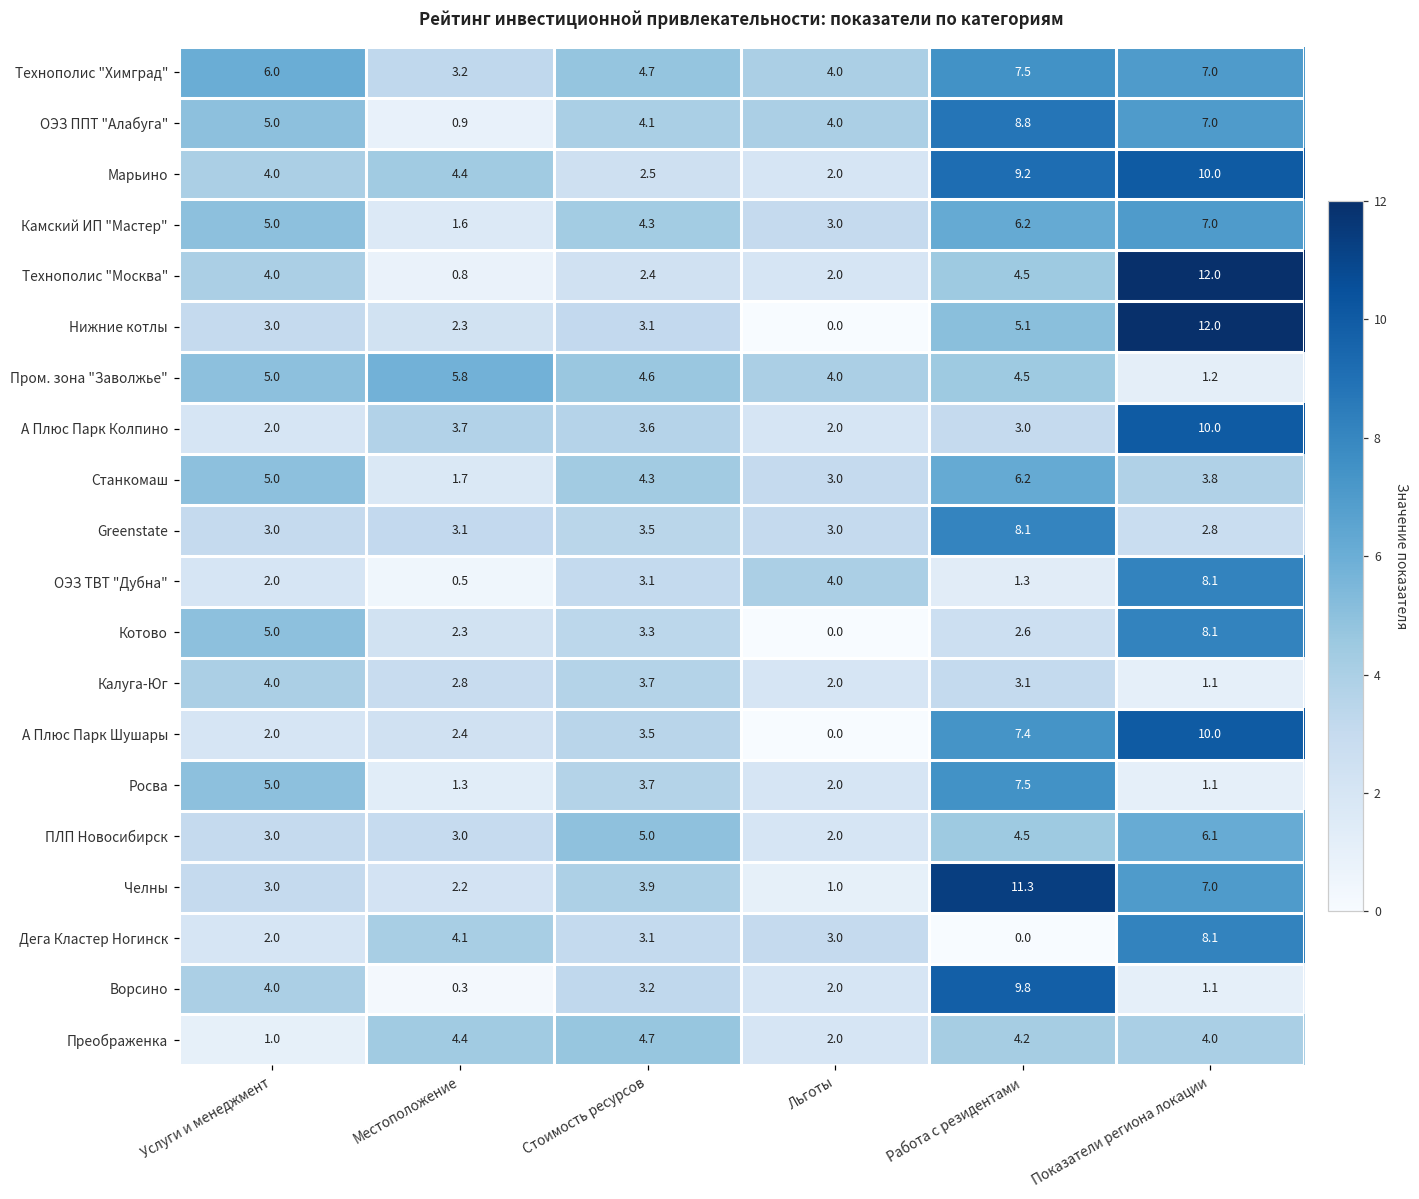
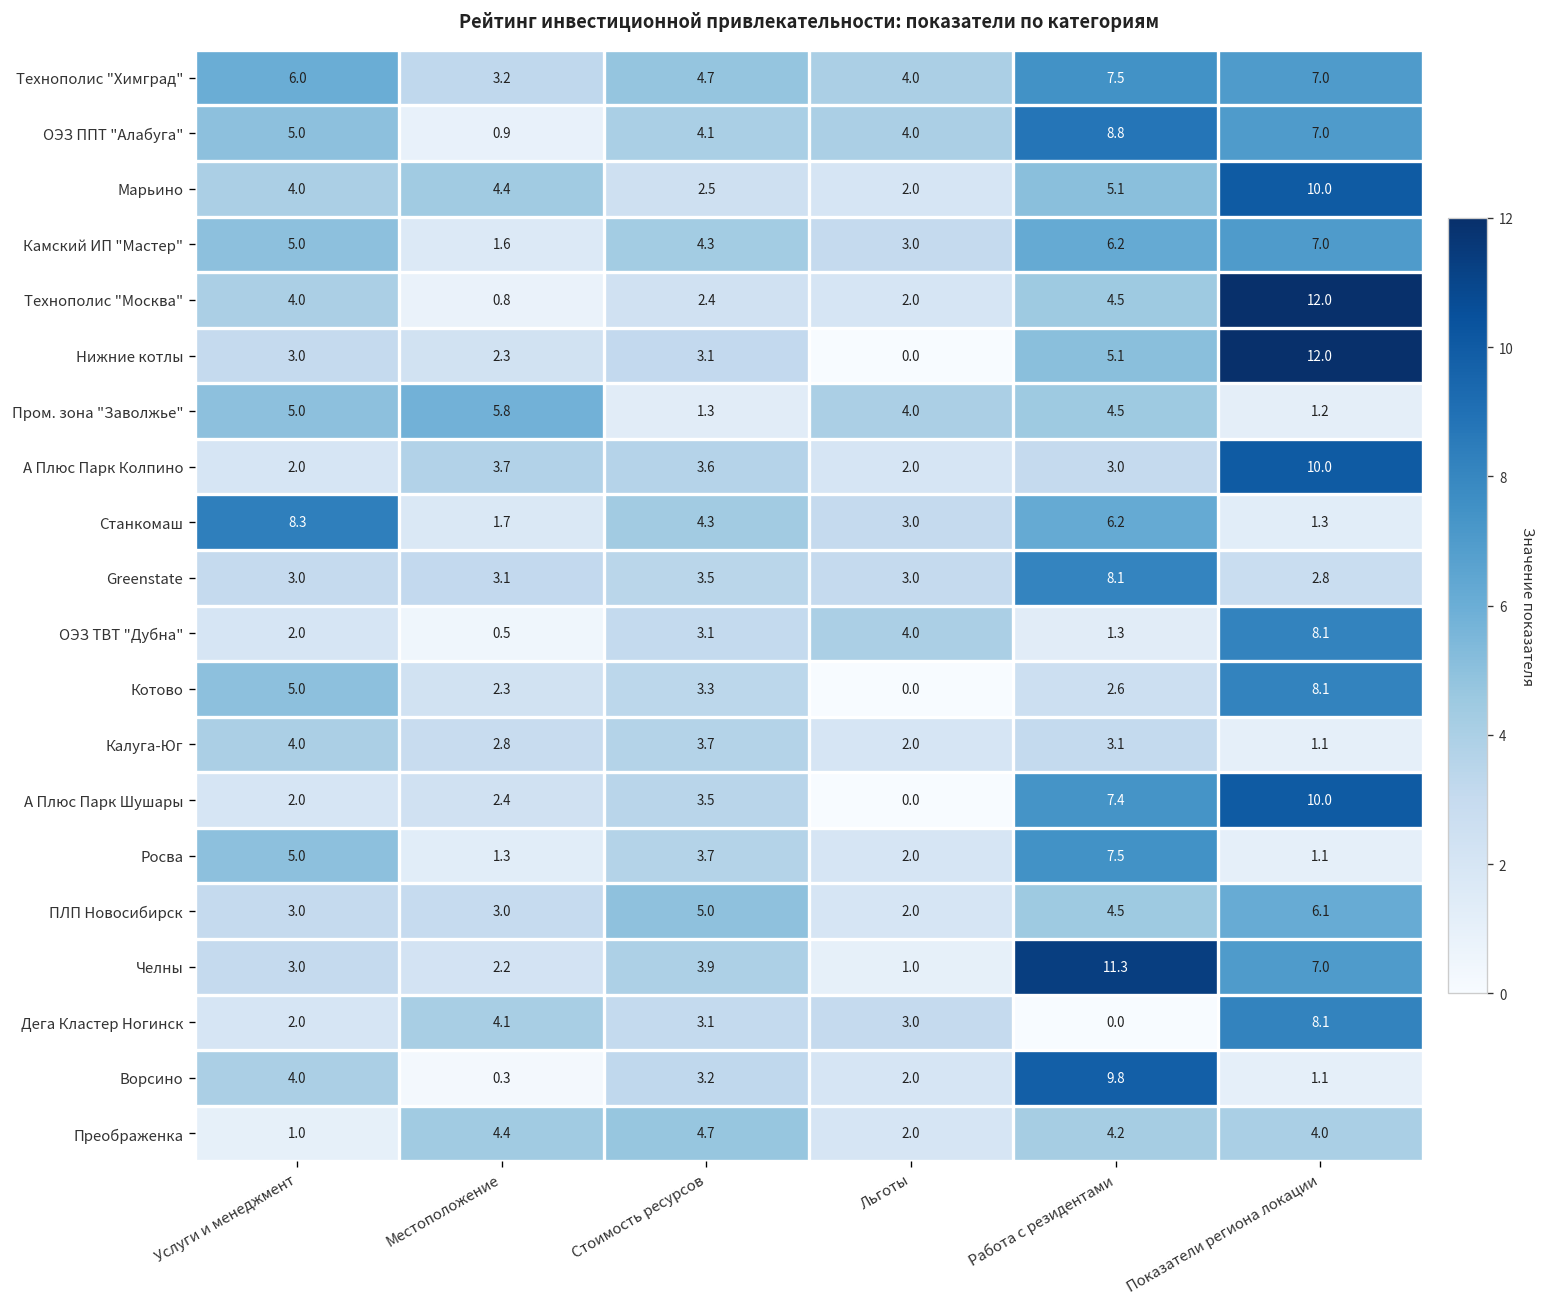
  {
    "Технополис \"Химград\"": {
      "Услуги и менеджмент": 6.0,
      "Местоположение": 3.2,
      "Стоимость ресурсов": 4.7,
      "Льготы": 4.0,
      "Работа с резидентами": 7.5,
      "Показатели региона локации": 7.0
    },
    "ОЭЗ ППТ \"Алабуга\"": {
      "Услуги и менеджмент": 5.0,
      "Местоположение": 0.9,
      "Стоимость ресурсов": 4.1,
      "Льготы": 4.0,
      "Работа с резидентами": 8.8,
      "Показатели региона локации": 7.0
    },
    "Марьино": {
      "Услуги и менеджмент": 4.0,
      "Местоположение": 4.4,
      "Стоимость ресурсов": 2.5,
      "Льготы": 2.0,
-     "Работа с резидентами": 9.2,
+     "Работа с резидентами": 5.1,
      "Показатели региона локации": 10.0
    },
    "Камский ИП \"Мастер\"": {
      "Услуги и менеджмент": 5.0,
      "Местоположение": 1.6,
      "Стоимость ресурсов": 4.3,
      "Льготы": 3.0,
      "Работа с резидентами": 6.2,
      "Показатели региона локации": 7.0
    },
    "Технополис \"Москва\"": {
      "Услуги и менеджмент": 4.0,
      "Местоположение": 0.8,
      "Стоимость ресурсов": 2.4,
      "Льготы": 2.0,
      "Работа с резидентами": 4.5,
      "Показатели региона локации": 12.0
    },
    "Нижние котлы": {
      "Услуги и менеджмент": 3.0,
      "Местоположение": 2.3,
      "Стоимость ресурсов": 3.1,
      "Льготы": 0.0,
      "Работа с резидентами": 5.1,
      "Показатели региона локации": 12.0
    },
    "Пром. зона \"Заволжье\"": {
      "Услуги и менеджмент": 5.0,
      "Местоположение": 5.8,
-     "Стоимость ресурсов": 4.6,
+     "Стоимость ресурсов": 1.3,
      "Льготы": 4.0,
      "Работа с резидентами": 4.5,
      "Показатели региона локации": 1.2
    },
    "А Плюс Парк Колпино": {
      "Услуги и менеджмент": 2.0,
      "Местоположение": 3.7,
      "Стоимость ресурсов": 3.6,
      "Льготы": 2.0,
      "Работа с резидентами": 3.0,
      "Показатели региона локации": 10.0
    },
    "Станкомаш": {
-     "Услуги и менеджмент": 5.0,
+     "Услуги и менеджмент": 8.3,
      "Местоположение": 1.7,
      "Стоимость ресурсов": 4.3,
      "Льготы": 3.0,
      "Работа с резидентами": 6.2,
-     "Показатели региона локации": 3.8
+     "Показатели региона локации": 1.3
    },
    "Greenstate": {
      "Услуги и менеджмент": 3.0,
      "Местоположение": 3.1,
      "Стоимость ресурсов": 3.5,
      "Льготы": 3.0,
      "Работа с резидентами": 8.1,
      "Показатели региона локации": 2.8
    },
    "ОЭЗ ТВТ \"Дубна\"": {
      "Услуги и менеджмент": 2.0,
      "Местоположение": 0.5,
      "Стоимость ресурсов": 3.1,
      "Льготы": 4.0,
      "Работа с резидентами": 1.3,
      "Показатели региона локации": 8.1
    },
    "Котово": {
      "Услуги и менеджмент": 5.0,
      "Местоположение": 2.3,
      "Стоимость ресурсов": 3.3,
      "Льготы": 0.0,
      "Работа с резидентами": 2.6,
      "Показатели региона локации": 8.1
    },
    "Калуга-Юг": {
      "Услуги и менеджмент": 4.0,
      "Местоположение": 2.8,
      "Стоимость ресурсов": 3.7,
      "Льготы": 2.0,
      "Работа с резидентами": 3.1,
      "Показатели региона локации": 1.1
    },
    "А Плюс Парк Шушары": {
      "Услуги и менеджмент": 2.0,
      "Местоположение": 2.4,
      "Стоимость ресурсов": 3.5,
      "Льготы": 0.0,
      "Работа с резидентами": 7.4,
      "Показатели региона локации": 10.0
    },
    "Росва": {
      "Услуги и менеджмент": 5.0,
      "Местоположение": 1.3,
      "Стоимость ресурсов": 3.7,
      "Льготы": 2.0,
      "Работа с резидентами": 7.5,
      "Показатели региона локации": 1.1
    },
    "ПЛП Новосибирск": {
      "Услуги и менеджмент": 3.0,
      "Местоположение": 3.0,
      "Стоимость ресурсов": 5.0,
      "Льготы": 2.0,
      "Работа с резидентами": 4.5,
      "Показатели региона локации": 6.1
    },
    "Челны": {
      "Услуги и менеджмент": 3.0,
      "Местоположение": 2.2,
      "Стоимость ресурсов": 3.9,
      "Льготы": 1.0,
      "Работа с резидентами": 11.3,
      "Показатели региона локации": 7.0
    },
    "Дега Кластер Ногинск": {
      "Услуги и менеджмент": 2.0,
      "Местоположение": 4.1,
      "Стоимость ресурсов": 3.1,
      "Льготы": 3.0,
      "Работа с резидентами": 0.0,
      "Показатели региона локации": 8.1
    },
    "Ворсино": {
      "Услуги и менеджмент": 4.0,
      "Местоположение": 0.3,
      "Стоимость ресурсов": 3.2,
      "Льготы": 2.0,
      "Работа с резидентами": 9.8,
      "Показатели региона локации": 1.1
    },
    "Преображенка": {
      "Услуги и менеджмент": 1.0,
      "Местоположение": 4.4,
      "Стоимость ресурсов": 4.7,
      "Льготы": 2.0,
      "Работа с резидентами": 4.2,
      "Показатели региона локации": 4.0
    }
  }
